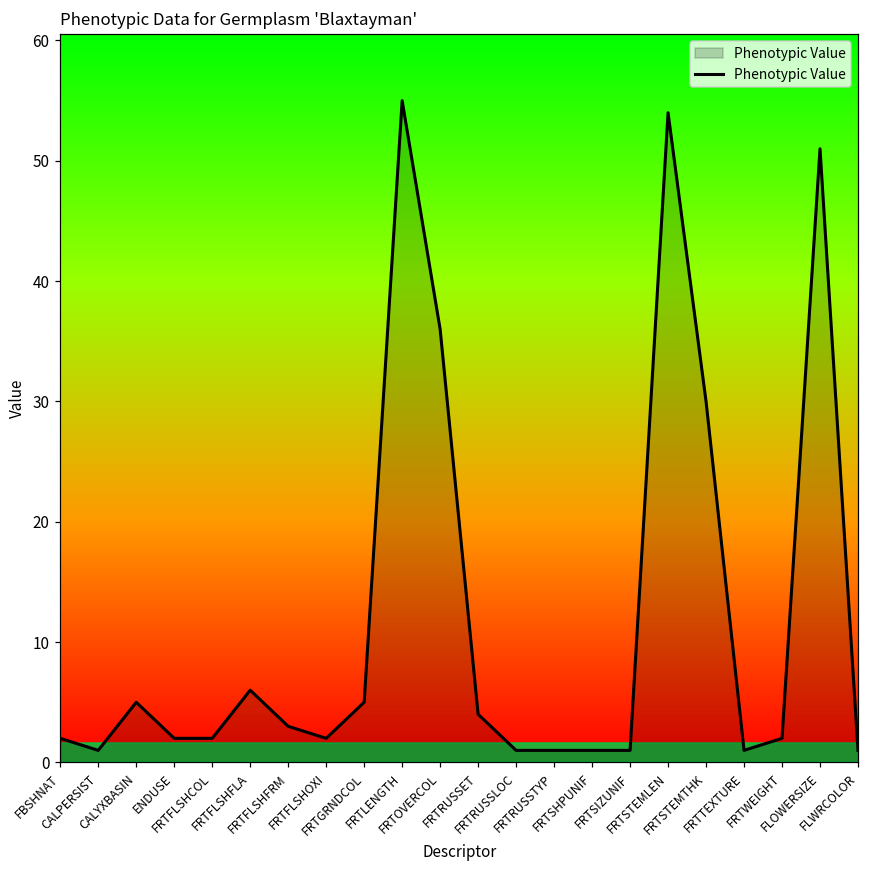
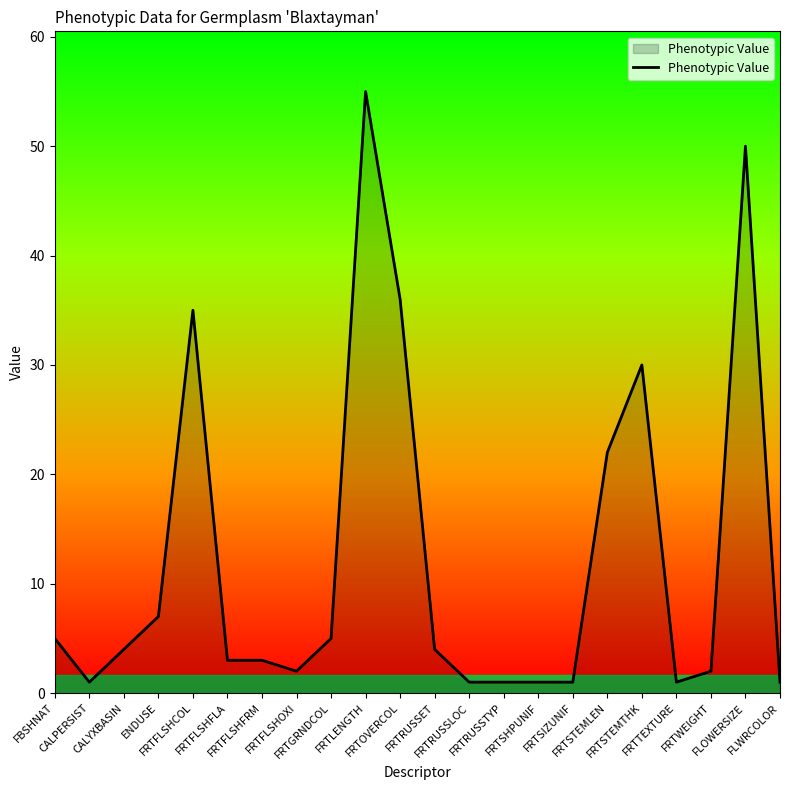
  {
-   "FBSHNAT": 2,
-   "CALYXBASIN": 5,
-   "ENDUSE": 2,
-   "FRTFLSHCOL": 2,
-   "FRTFLSHFLA": 6,
+   "FBSHNAT": 5,
+   "CALYXBASIN": 4,
+   "ENDUSE": 7,
+   "FRTFLSHCOL": 35,
+   "FRTFLSHFLA": 3,
    "FRTFLSHFRM": 3,
    "FRTFLSHOXI": 2,
    "FRTGRNDCOL": 5,
    "FRTLENGTH": 55,
    "FRTOVERCOL": 36,
    "FRTRUSSET": 4,
-   "FRTSTEMLEN": 54,
+   "FRTSTEMLEN": 22,
    "FRTSTEMTHK": 30,
    "FRTWEIGHT": 2,
-   "FLOWERSIZE": 51
+   "FLOWERSIZE": 50
  }
